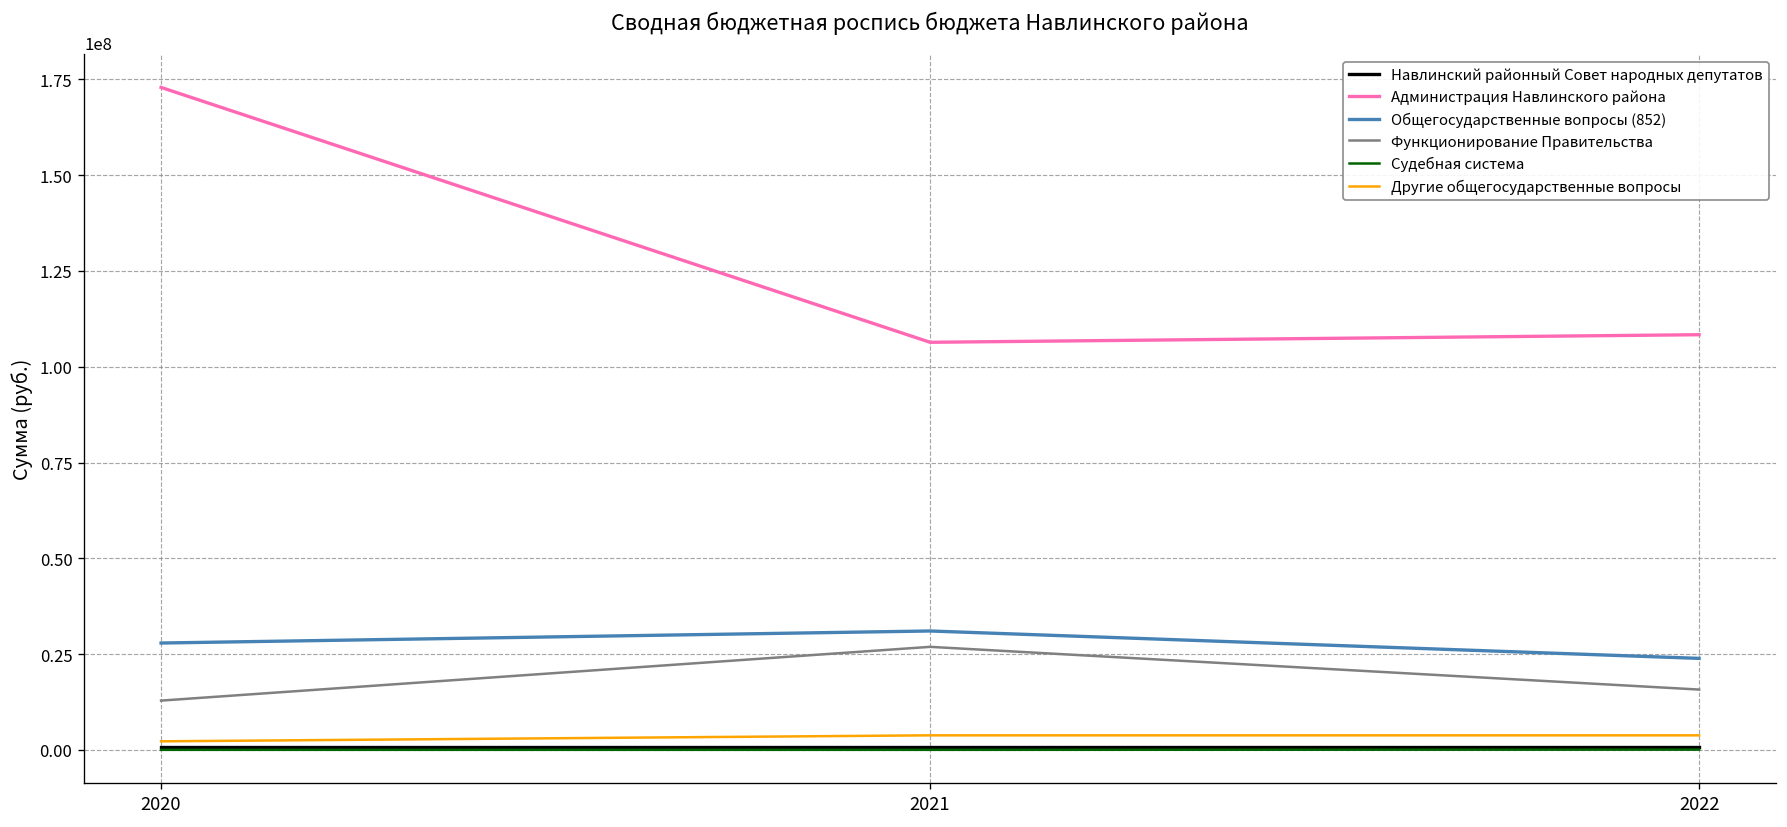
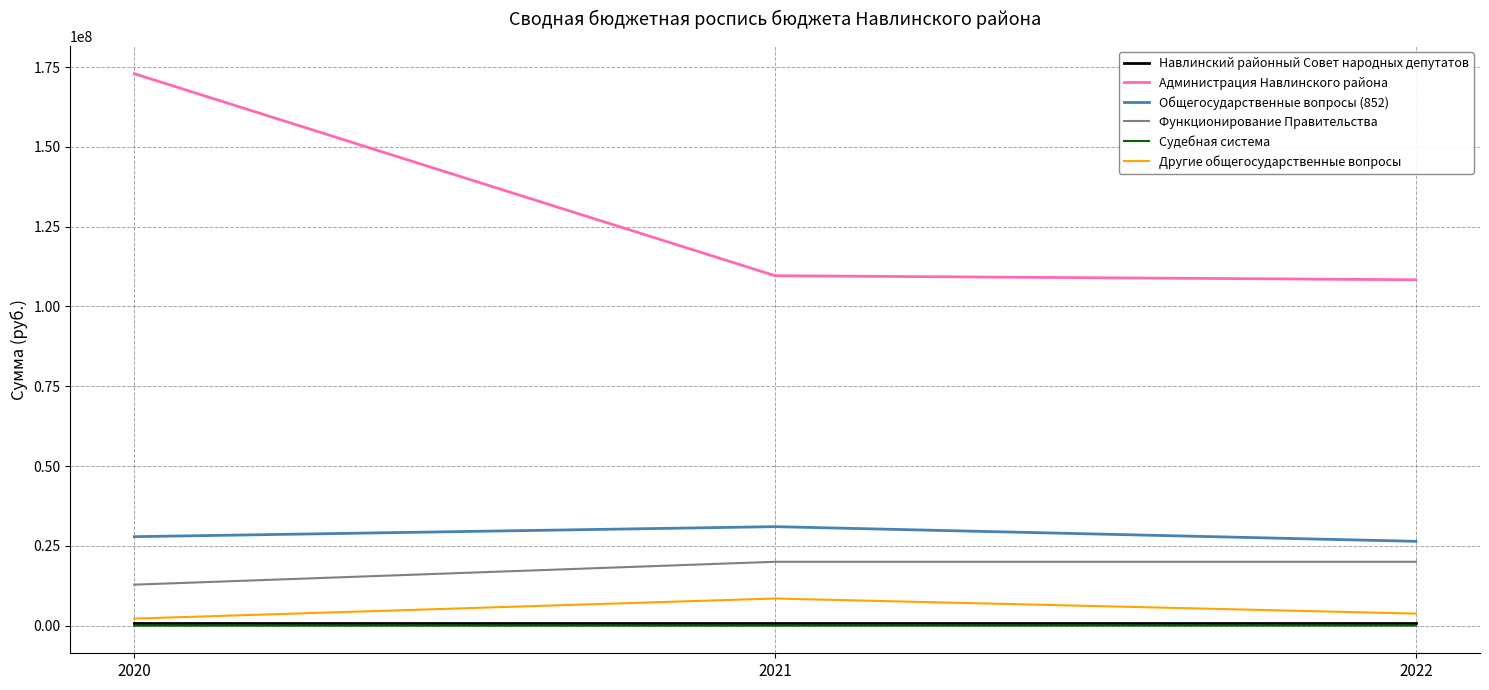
  {
    "Навлинский районный Совет народных депутатов": {
      "2020": 1000000,
      "2021": 1000000
    },
    "Администрация Навлинского района": {
      "2020": 173000000,
-     "2021": 106000000,
+     "2021": 110000000,
      "2022": 108000000
    },
    "Общегосударственные вопросы (852)": {
      "2020": 28000000,
      "2021": 31000000,
-     "2022": 24000000
+     "2022": 26000000
    },
    "Функционирование Правительства": {
      "2020": 13000000,
-     "2021": 27000000,
-     "2022": 16000000
+     "2021": 20000000,
+     "2022": 20000000
    },
    "Судебная система": {
      "2020": 0,
      "2021": 0
    },
    "Другие общегосударственные вопросы": {
      "2020": 2000000,
-     "2021": 4000000,
+     "2021": 9000000,
      "2022": 4000000
    }
  }
